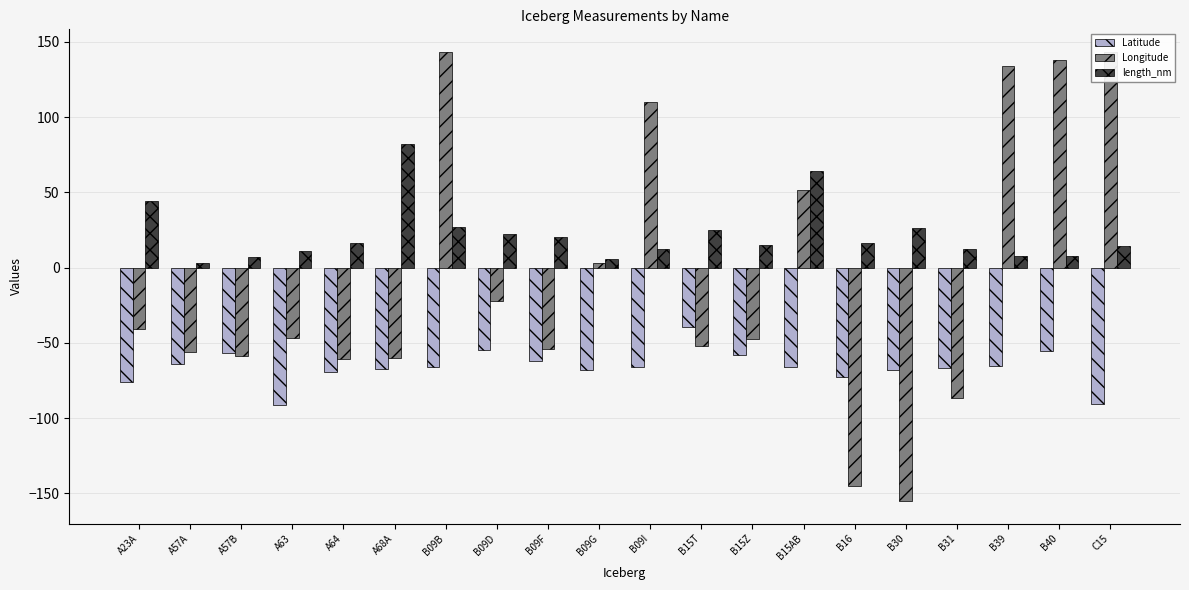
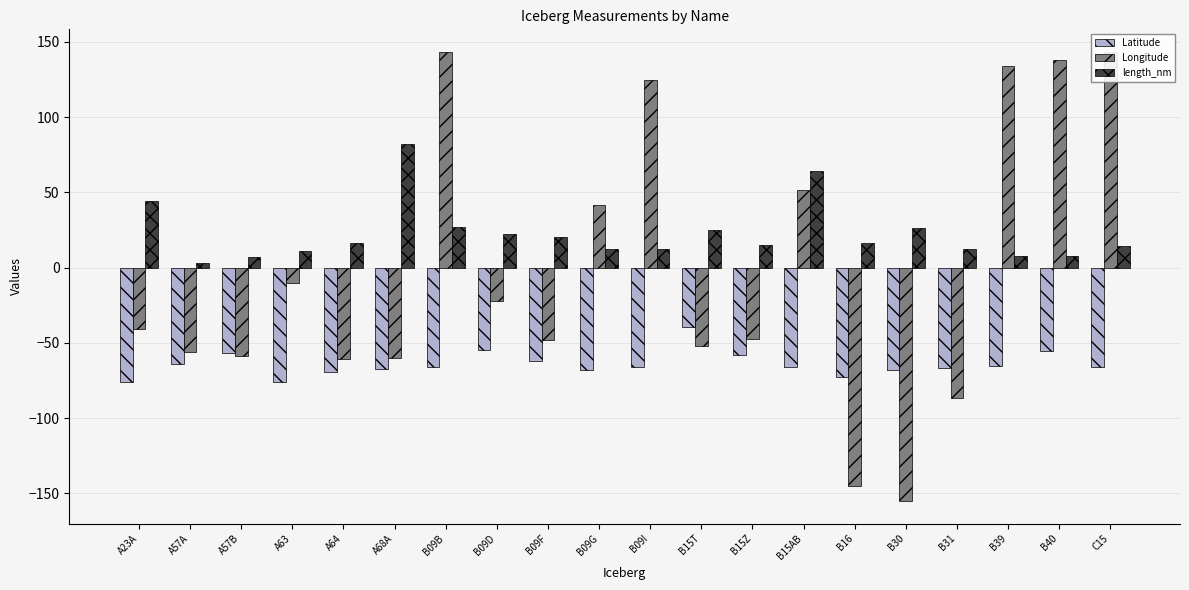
  {
    "Latitude": {
      "A23A": -76,
      "A57A": -64,
      "A57B": -57,
-     "A63": -92,
+     "A63": -76,
      "A64": -70,
      "A68A": -68,
      "B09B": -66,
      "B09D": -55,
      "B09F": -62,
      "B09G": -68,
      "B09I": -66,
      "B15T": -39,
      "B15Z": -58,
      "B15AB": -66,
      "B16": -73,
      "B30": -68,
      "B31": -67,
      "B39": -65,
      "B40": -55,
-     "C15": -90
+     "C15": -66
    },
    "Longitude": {
      "A23A": -41,
      "A57A": -56,
      "A57B": -59,
-     "A63": -47,
+     "A63": -10,
      "A64": -61,
      "A68A": -60,
      "B09B": 143,
      "B09D": -22,
-     "B09F": -54,
-     "B09G": 3,
-     "B09I": 110,
+     "B09F": -48,
+     "B09G": 42,
+     "B09I": 125,
      "B15T": -52,
      "B15Z": -47,
      "B15AB": 51,
      "B16": -145,
      "B30": -155,
      "B31": -87,
      "B39": 134,
      "B40": 138
    },
    "length_nm": {
      "A23A": 44,
      "A57A": 3,
      "A57B": 7,
      "A63": 11,
      "A64": 16,
      "A68A": 82,
      "B09B": 27,
      "B09D": 22,
      "B09F": 20,
-     "B09G": 6,
+     "B09G": 12,
      "B09I": 12,
      "B15T": 25,
      "B15Z": 15,
      "B15AB": 64,
      "B16": 16,
      "B30": 26,
      "B31": 12,
      "B39": 8,
      "B40": 8,
      "C15": 14
    }
  }
